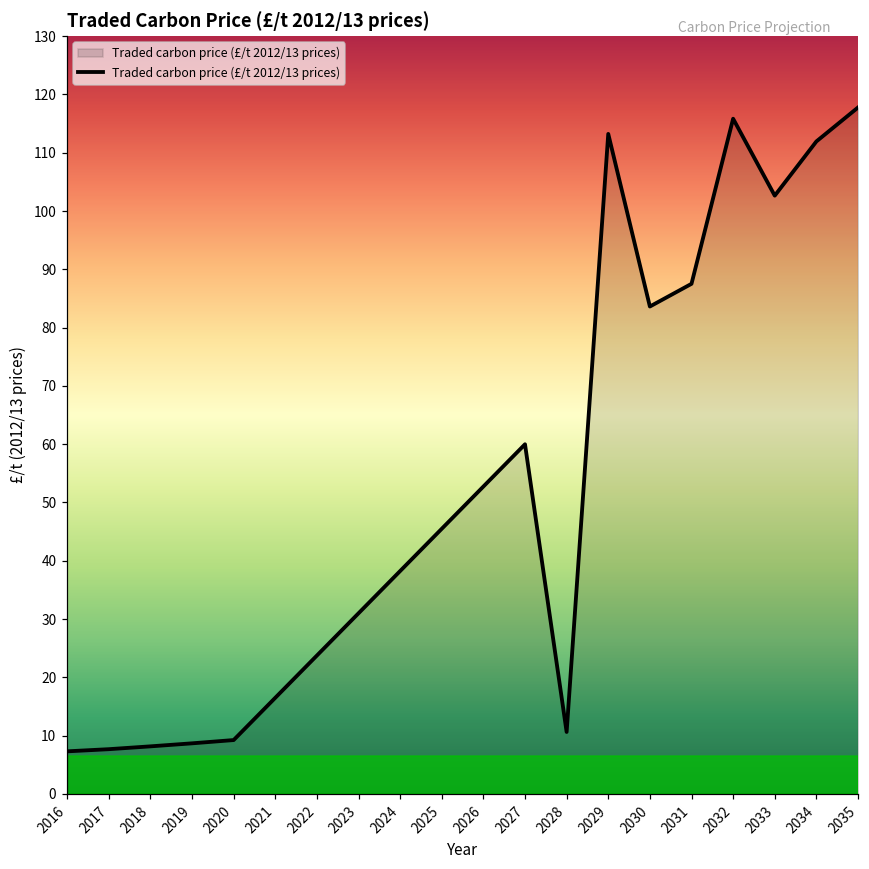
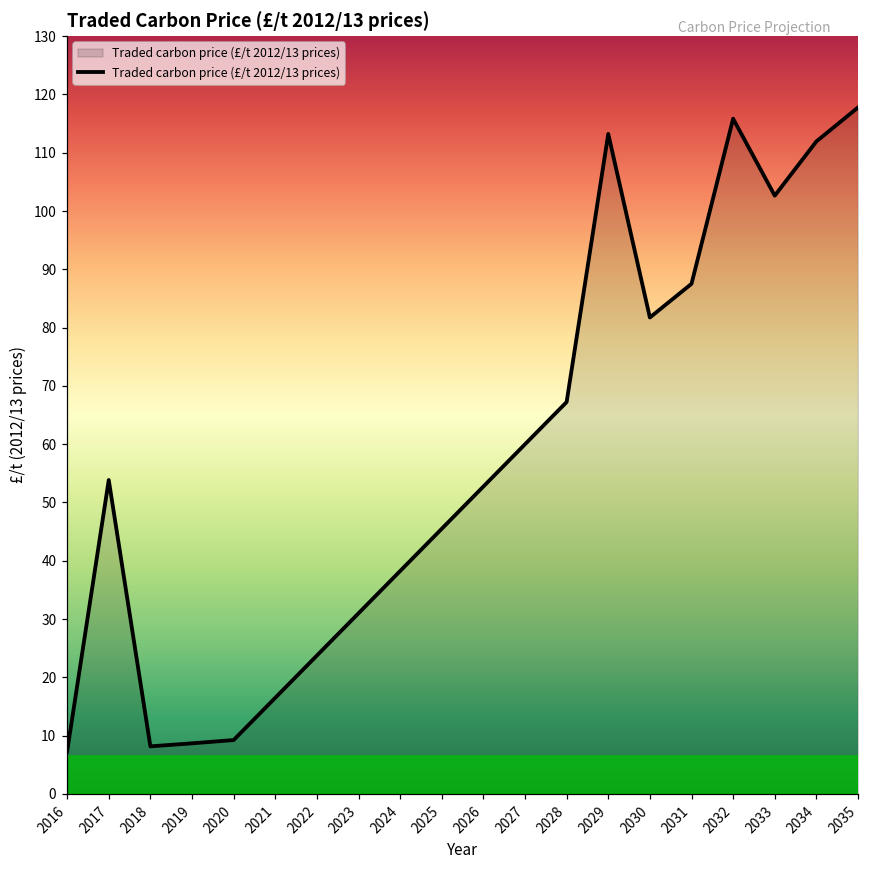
  {
    "2016": 7,
-   "2017": 8,
+   "2017": 54,
    "2018": 8,
    "2019": 9,
    "2020": 9,
    "2021": 16,
    "2022": 24,
    "2023": 31,
    "2024": 38,
    "2025": 45,
    "2026": 53,
    "2027": 60,
-   "2028": 11,
+   "2028": 67,
    "2029": 113,
-   "2030": 84,
+   "2030": 82,
    "2031": 88,
    "2032": 116,
    "2033": 103,
    "2034": 112,
    "2035": 118
  }
